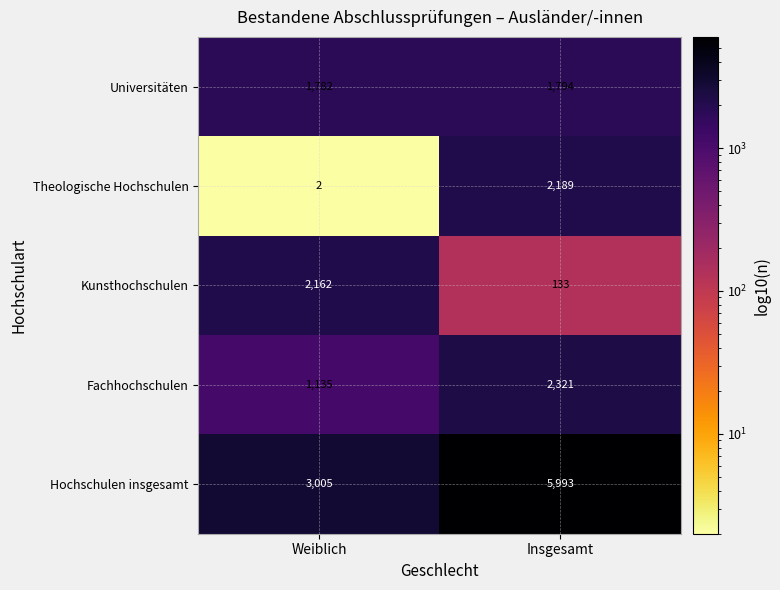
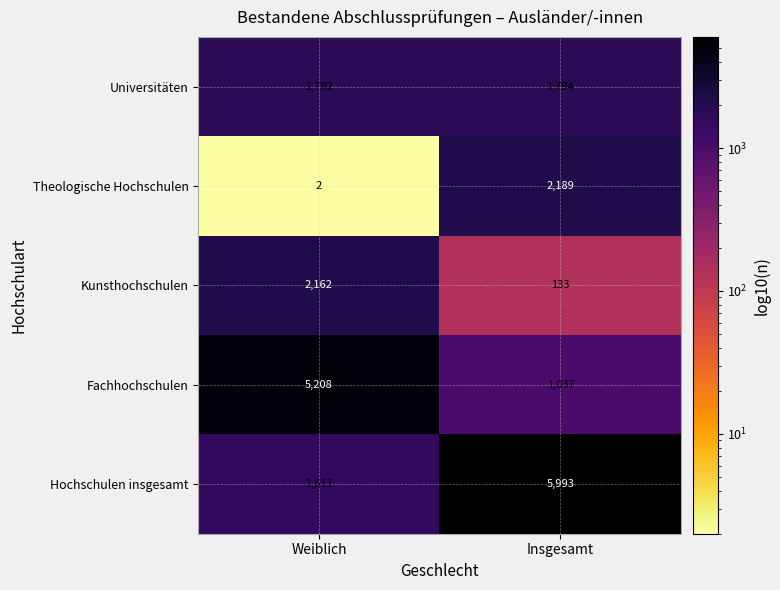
  {
    "Universitäten": {
      "Weiblich": "1,782",
      "Insgesamt": "1,794"
    },
    "Theologische Hochschulen": {
      "Weiblich": "2",
      "Insgesamt": "2,189"
    },
    "Kunsthochschulen": {
      "Weiblich": "2,162",
      "Insgesamt": "133"
    },
    "Fachhochschulen": {
-     "Weiblich": "1,135",
-     "Insgesamt": "2,321"
+     "Weiblich": "5,208",
+     "Insgesamt": "1,037"
    },
    "Hochschulen insgesamt": {
-     "Weiblich": "3,005",
+     "Weiblich": "1,611",
      "Insgesamt": "5,993"
    }
  }
